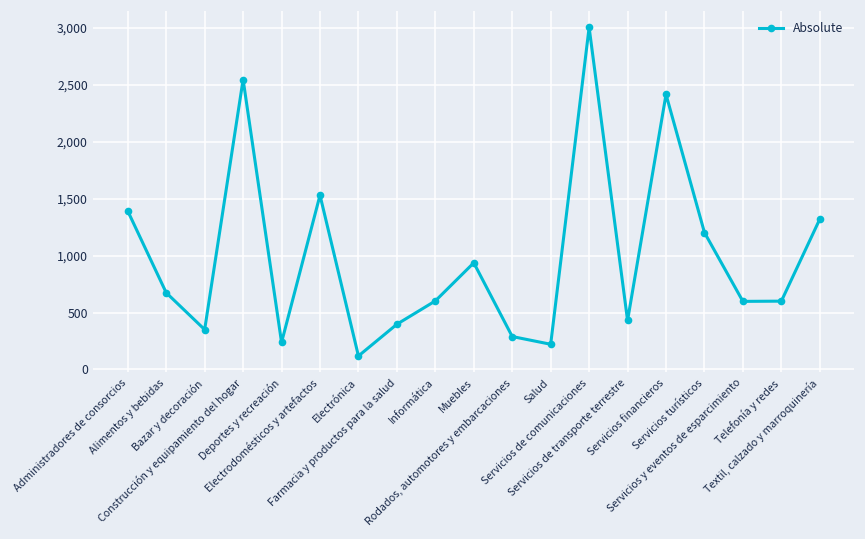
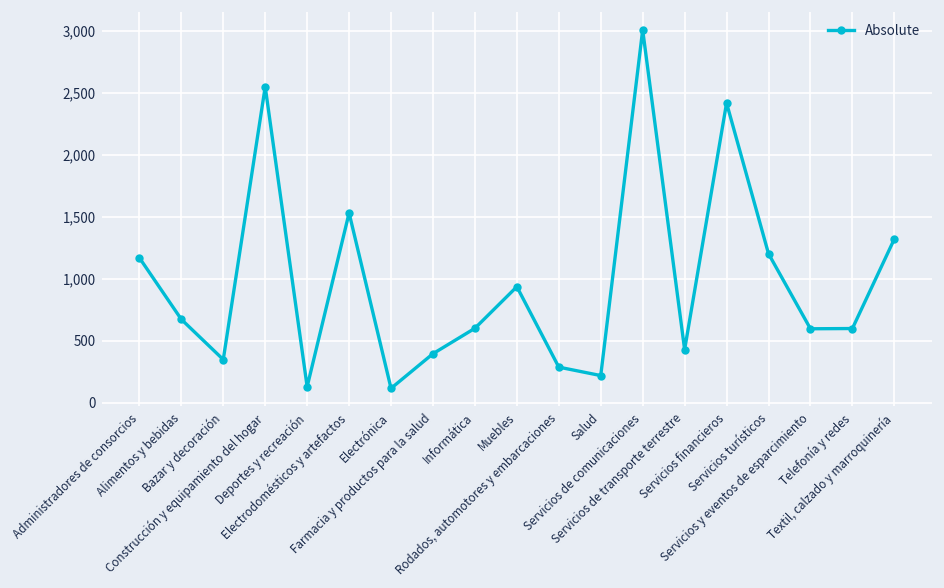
  {
-   "Administradores de consorcios": "1,390",
+   "Administradores de consorcios": "1,170",
    "Alimentos y bebidas": "670",
    "Bazar y decoración": "350",
    "Construcción y equipamiento del hogar": "2,550",
-   "Deportes y recreación": "240",
+   "Deportes y recreación": "130",
    "Electrodomésticos y artefactos": "1,530",
    "Electrónica": "120",
    "Farmacia y productos para la salud": "400",
    "Informática": "600",
    "Muebles": "940",
    "Rodados, automotores y embarcaciones": "290",
    "Salud": "220",
    "Servicios de comunicaciones": "3,010",
    "Servicios de transporte terrestre": "430",
    "Servicios financieros": "2,420",
    "Servicios turísticos": "1,200",
    "Servicios y eventos de esparcimiento": "600",
    "Telefonía y redes": "600",
    "Textil, calzado y marroquinería": "1,320"
  }
